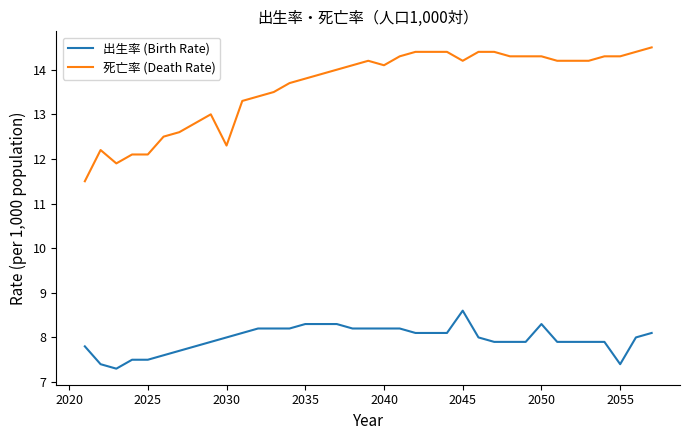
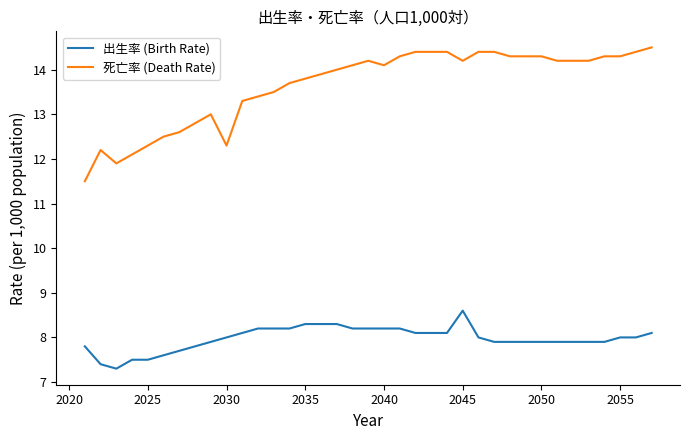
  {
    "出生率 (Birth Rate)": {
      "2025": 7.5,
      "2030": 8.0,
      "2035": 8.3,
      "2040": 8.2,
      "2045": 8.6,
-     "2050": 8.3,
-     "2055": 7.4
+     "2050": 7.9,
+     "2055": 8.0
    },
    "死亡率 (Death Rate)": {
-     "2025": 12.1,
+     "2025": 12.3,
      "2030": 12.3,
      "2035": 13.8,
      "2040": 14.1,
      "2045": 14.2,
      "2050": 14.3,
      "2055": 14.3
    }
  }
